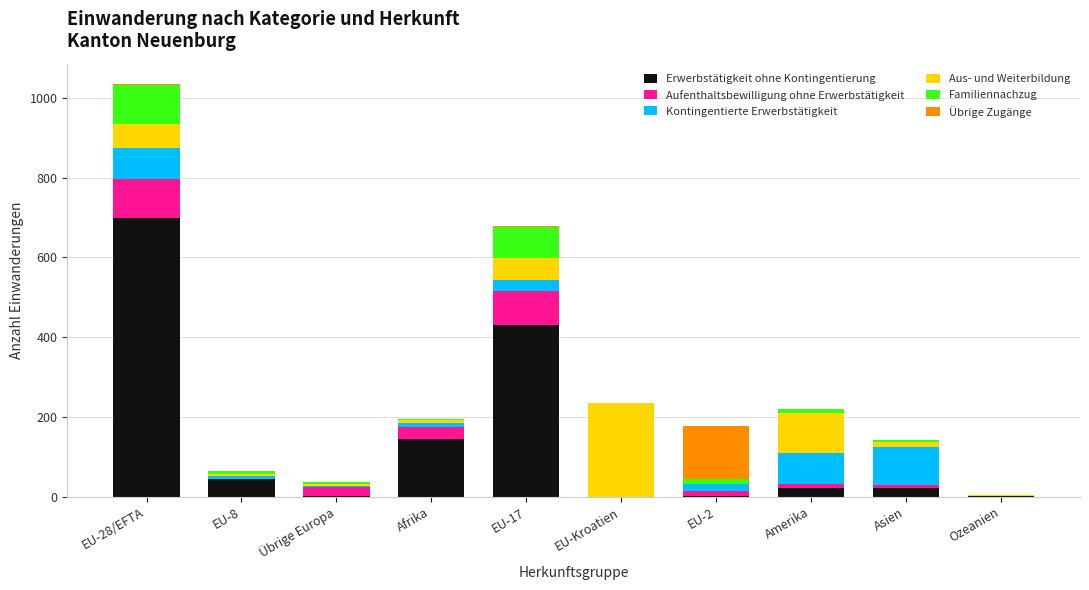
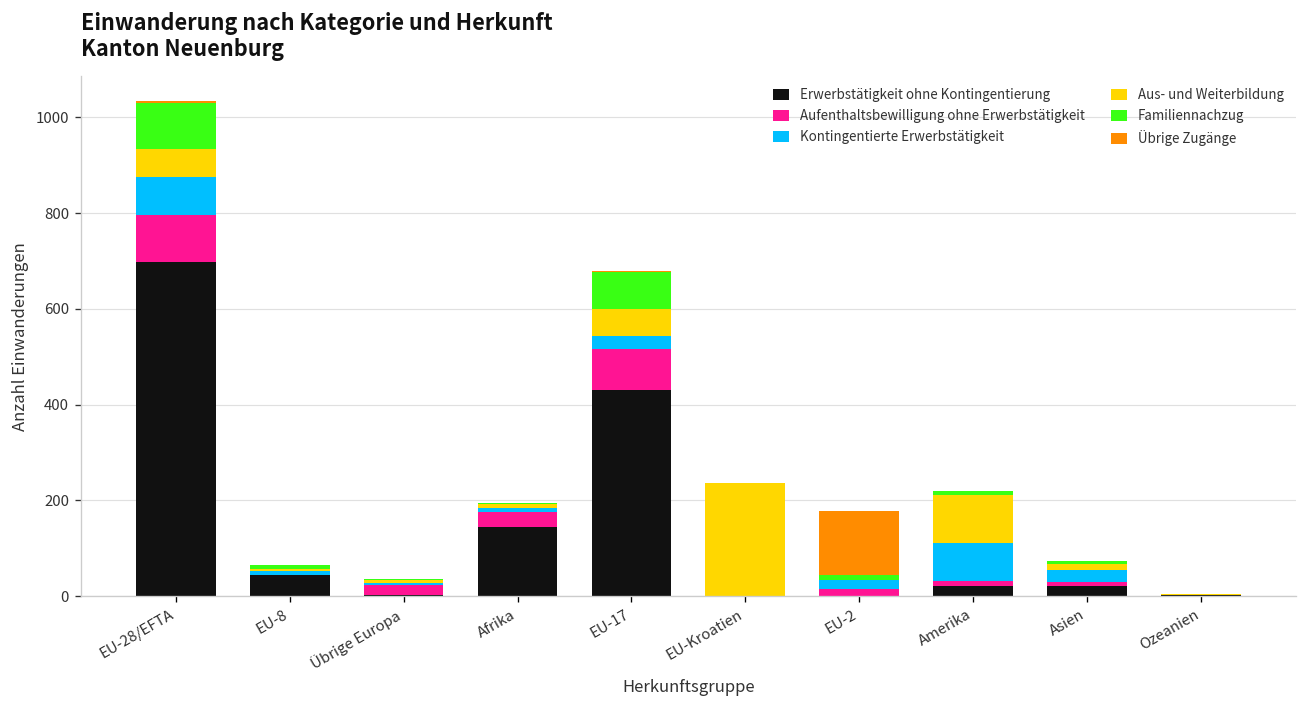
  {
    "Erwerbstätigkeit ohne Kontingentierung": {
      "EU-28/EFTA": 700,
      "EU-8": 50,
      "Afrika": 150,
      "EU-17": 430,
      "EU-Kroatien": 0,
      "Amerika": 20,
      "Asien": 20
    },
    "Aufenthaltsbewilligung ohne Erwerbstätigkeit": {
      "EU-28/EFTA": 100,
      "EU-8": 0,
      "Übrige Europa": 20,
      "Afrika": 30,
      "EU-17": 90,
      "EU-Kroatien": 0,
      "EU-2": 10,
      "Amerika": 10,
      "Asien": 10,
      "Ozeanien": 0
    },
    "Kontingentierte Erwerbstätigkeit": {
      "EU-28/EFTA": 80,
      "EU-8": 10,
      "Afrika": 10,
      "EU-17": 30,
      "EU-Kroatien": 0,
      "EU-2": 20,
      "Amerika": 80,
-     "Asien": 100,
+     "Asien": 30,
      "Ozeanien": 0
    },
    "Aus- und Weiterbildung": {
      "EU-28/EFTA": 60,
      "Afrika": 10,
      "EU-17": 60,
      "EU-Kroatien": 240,
      "EU-2": 0,
      "Amerika": 100,
      "Asien": 10
    },
    "Familiennachzug": {
      "EU-28/EFTA": 100,
      "EU-8": 10,
      "EU-17": 80,
      "EU-Kroatien": 0,
      "EU-2": 10,
      "Amerika": 10,
      "Ozeanien": 0
    },
    "Übrige Zugänge": {
      "Übrige Europa": 0,
      "Afrika": 0,
      "EU-Kroatien": 0,
      "EU-2": 130,
      "Amerika": 0,
      "Asien": 0,
      "Ozeanien": 0
    }
  }
